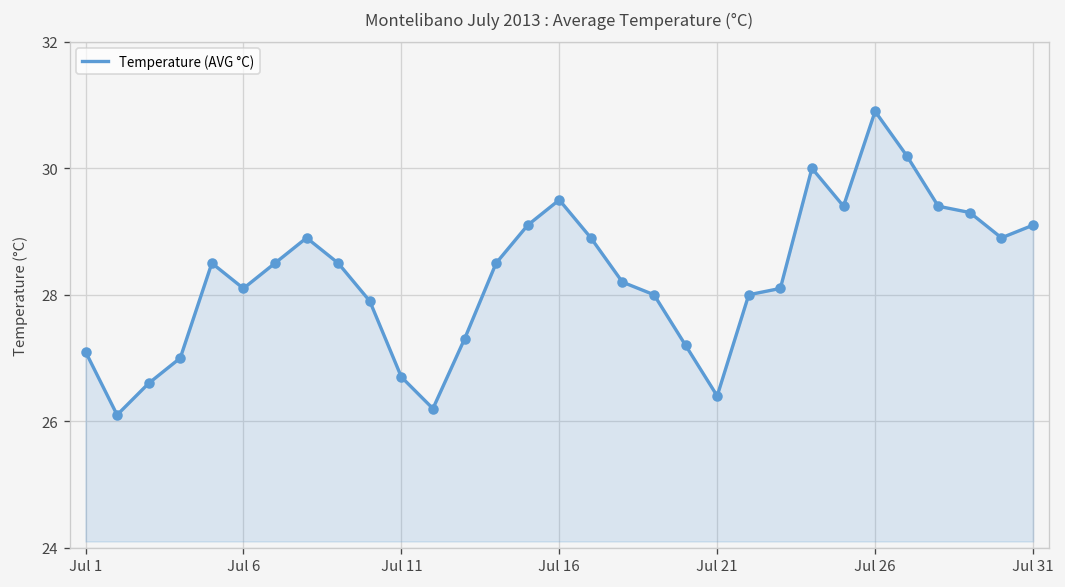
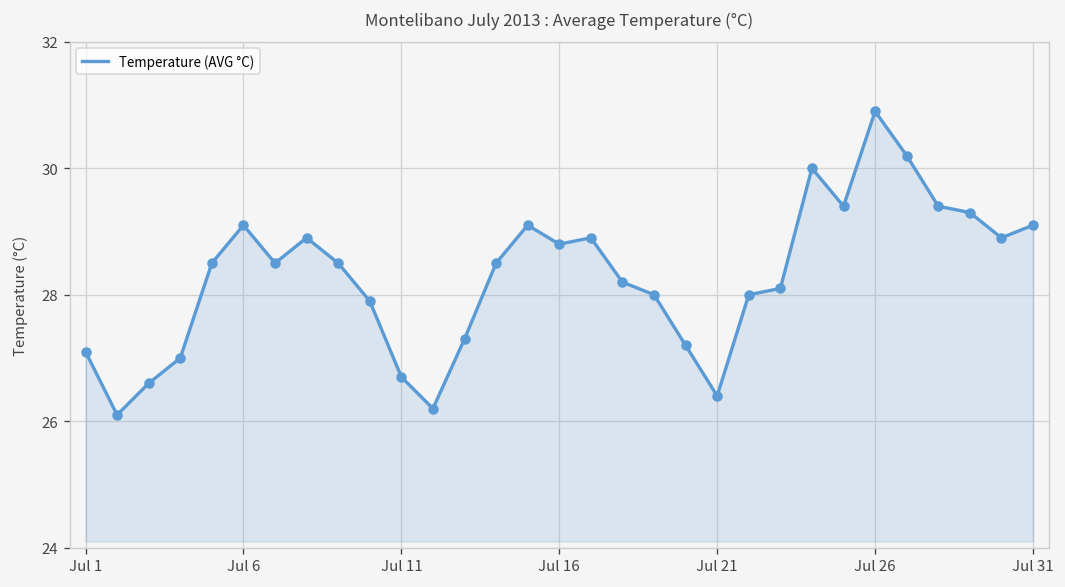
  {
    "Jul 1": 27.1,
-   "Jul 6": 28.1,
+   "Jul 6": 29.1,
    "Jul 11": 26.7,
-   "Jul 16": 29.5,
+   "Jul 16": 28.8,
    "Jul 21": 26.4,
    "Jul 26": 30.9,
    "Jul 31": 29.1
  }
